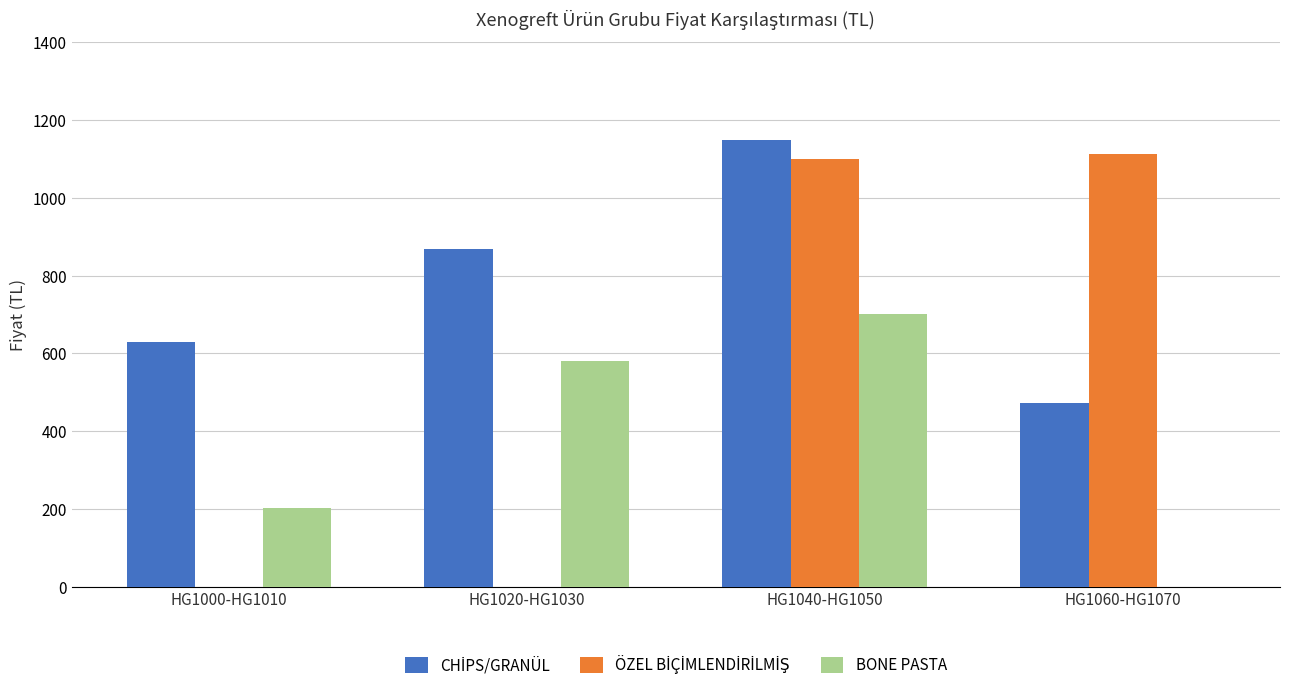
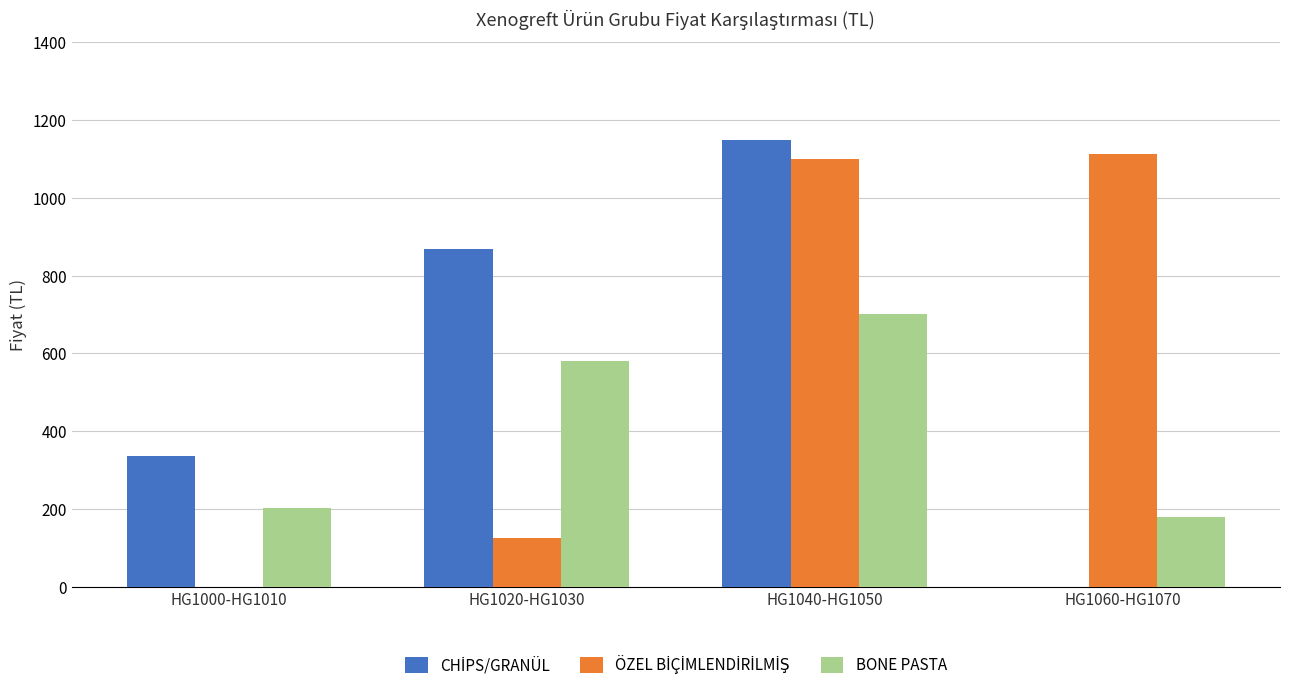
  {
    "CHİPS/GRANÜL": {
-     "HG1000-HG1010": 630,
+     "HG1000-HG1010": 340,
      "HG1020-HG1030": 870,
      "HG1040-HG1050": 1150,
-     "HG1060-HG1070": 470
+     "HG1060-HG1070": 0
    },
    "ÖZEL BİÇİMLENDİRİLMİŞ": {
      "HG1000-HG1010": 0,
-     "HG1020-HG1030": 0,
+     "HG1020-HG1030": 130,
      "HG1040-HG1050": 1100,
      "HG1060-HG1070": 1110
    },
    "BONE PASTA": {
      "HG1000-HG1010": 200,
      "HG1020-HG1030": 580,
      "HG1040-HG1050": 700,
-     "HG1060-HG1070": 0
+     "HG1060-HG1070": 180
    }
  }
